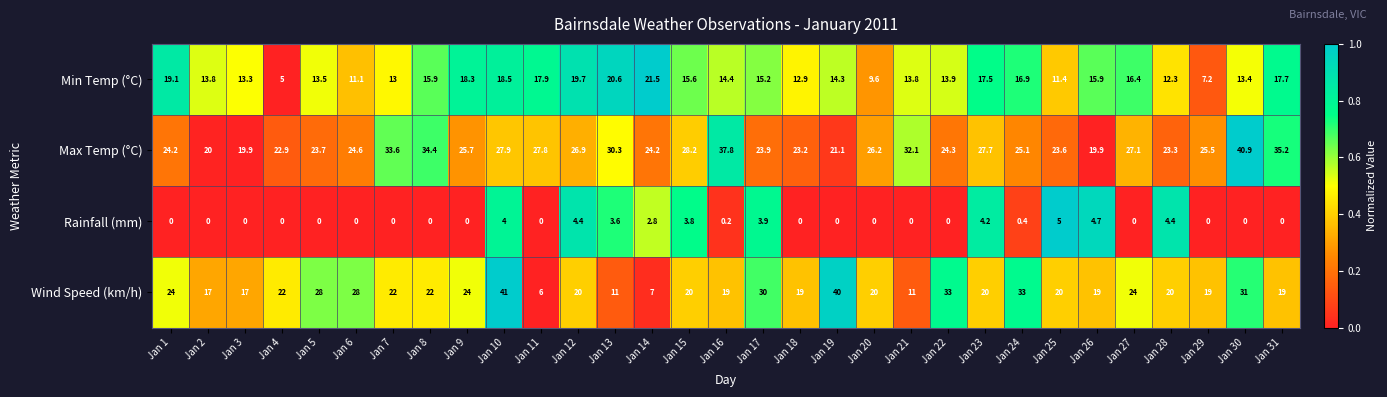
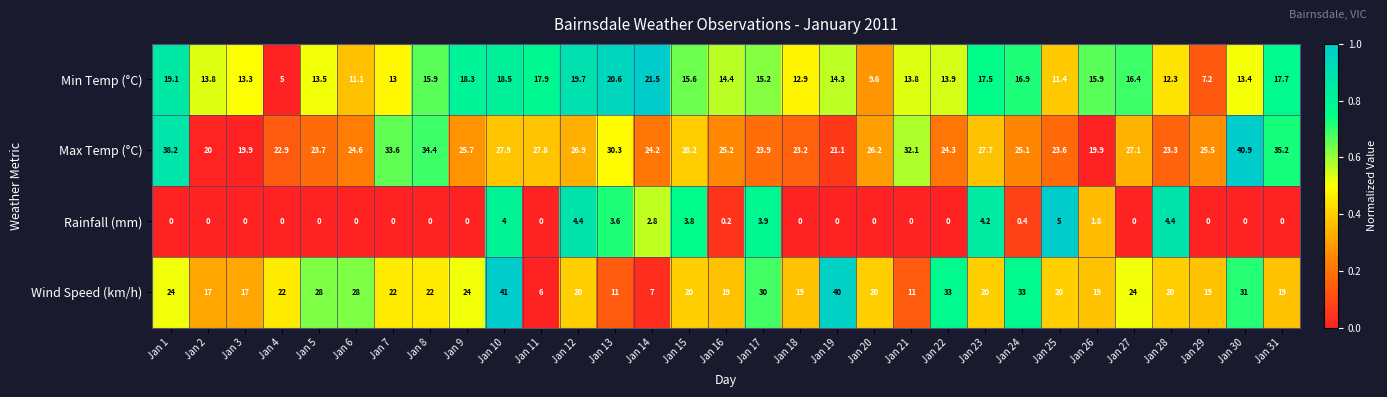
  {
    "Min Temp (°C)": {
      "Jan 1": 19.1,
      "Jan 2": 13.8,
      "Jan 3": 13.3,
      "Jan 4": 5,
      "Jan 5": 13.5,
      "Jan 6": 11.1,
      "Jan 7": 13,
      "Jan 8": 15.9,
      "Jan 9": 18.3,
      "Jan 10": 18.5,
      "Jan 11": 17.9,
      "Jan 12": 19.7,
      "Jan 13": 20.6,
      "Jan 14": 21.5,
      "Jan 15": 15.6,
      "Jan 16": 14.4,
      "Jan 17": 15.2,
      "Jan 18": 12.9,
      "Jan 19": 14.3,
      "Jan 20": 9.6,
      "Jan 21": 13.8,
      "Jan 22": 13.9,
      "Jan 23": 17.5,
      "Jan 24": 16.9,
      "Jan 25": 11.4,
      "Jan 26": 15.9,
      "Jan 27": 16.4,
      "Jan 28": 12.3,
      "Jan 29": 7.2,
      "Jan 30": 13.4,
      "Jan 31": 17.7
    },
    "Max Temp (°C)": {
-     "Jan 1": 24.2,
+     "Jan 1": 38.2,
      "Jan 2": 20,
      "Jan 3": 19.9,
      "Jan 4": 22.9,
      "Jan 5": 23.7,
      "Jan 6": 24.6,
      "Jan 7": 33.6,
      "Jan 8": 34.4,
      "Jan 9": 25.7,
      "Jan 10": 27.9,
      "Jan 11": 27.8,
      "Jan 12": 26.9,
      "Jan 13": 30.3,
      "Jan 14": 24.2,
      "Jan 15": 28.2,
-     "Jan 16": 37.8,
+     "Jan 16": 25.2,
      "Jan 17": 23.9,
      "Jan 18": 23.2,
      "Jan 19": 21.1,
      "Jan 20": 26.2,
      "Jan 21": 32.1,
      "Jan 22": 24.3,
      "Jan 23": 27.7,
      "Jan 24": 25.1,
      "Jan 25": 23.6,
      "Jan 26": 19.9,
      "Jan 27": 27.1,
      "Jan 28": 23.3,
      "Jan 29": 25.5,
      "Jan 30": 40.9,
      "Jan 31": 35.2
    },
    "Rainfall (mm)": {
      "Jan 1": 0,
      "Jan 2": 0,
      "Jan 3": 0,
      "Jan 4": 0,
      "Jan 5": 0,
      "Jan 6": 0,
      "Jan 7": 0,
      "Jan 8": 0,
      "Jan 9": 0,
      "Jan 10": 4,
      "Jan 11": 0,
      "Jan 12": 4.4,
      "Jan 13": 3.6,
      "Jan 14": 2.8,
      "Jan 15": 3.8,
      "Jan 16": 0.2,
      "Jan 17": 3.9,
      "Jan 18": 0,
      "Jan 19": 0,
      "Jan 20": 0,
      "Jan 21": 0,
      "Jan 22": 0,
      "Jan 23": 4.2,
      "Jan 24": 0.4,
      "Jan 25": 5,
-     "Jan 26": 4.7,
+     "Jan 26": 1.8,
      "Jan 27": 0,
      "Jan 28": 4.4,
      "Jan 29": 0,
      "Jan 30": 0,
      "Jan 31": 0
    },
    "Wind Speed (km/h)": {
      "Jan 1": 24,
      "Jan 2": 17,
      "Jan 3": 17,
      "Jan 4": 22,
      "Jan 5": 28,
      "Jan 6": 28,
      "Jan 7": 22,
      "Jan 8": 22,
      "Jan 9": 24,
      "Jan 10": 41,
      "Jan 11": 6,
      "Jan 12": 20,
      "Jan 13": 11,
      "Jan 14": 7,
      "Jan 15": 20,
      "Jan 16": 19,
      "Jan 17": 30,
      "Jan 18": 19,
      "Jan 19": 40,
      "Jan 20": 20,
      "Jan 21": 11,
      "Jan 22": 33,
      "Jan 23": 20,
      "Jan 24": 33,
      "Jan 25": 20,
      "Jan 26": 19,
      "Jan 27": 24,
      "Jan 28": 20,
      "Jan 29": 19,
      "Jan 30": 31,
      "Jan 31": 19
    }
  }
